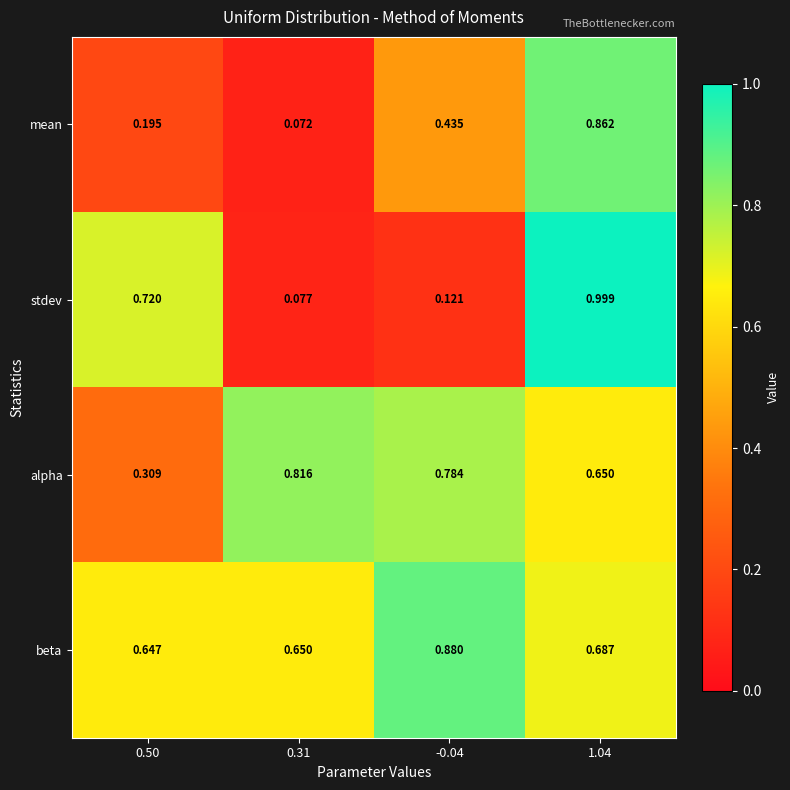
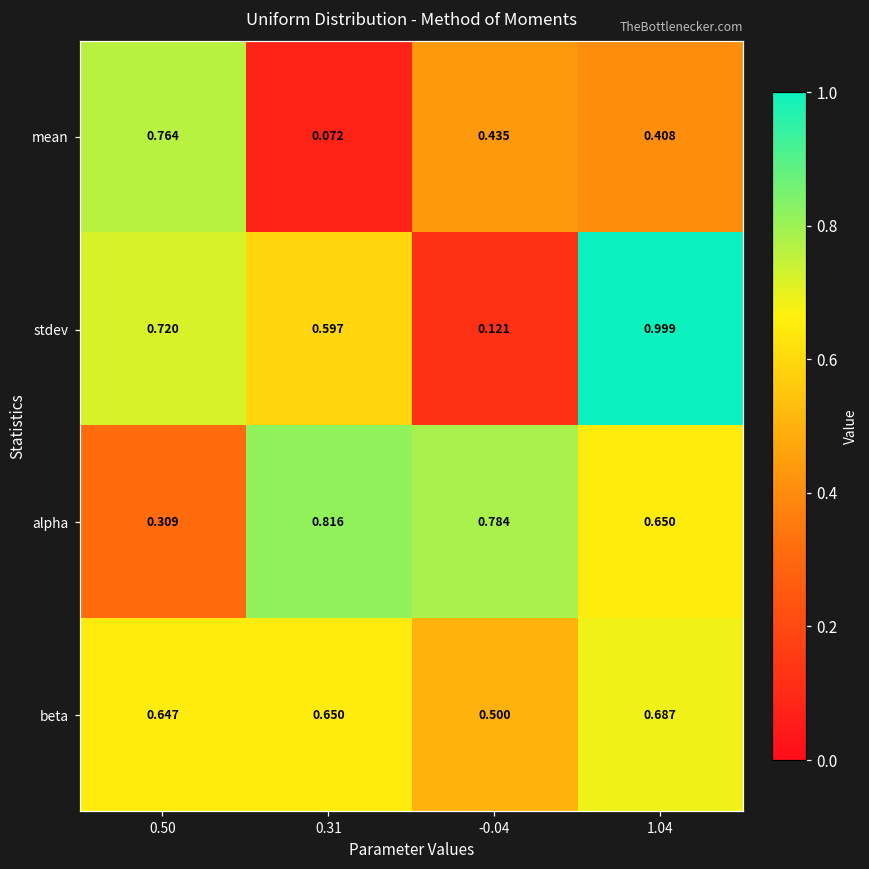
  {
    "mean": {
-     "0.50": 0.195,
+     "0.50": 0.764,
      "0.31": 0.072,
      "-0.04": 0.435,
-     "1.04": 0.862
+     "1.04": 0.408
    },
    "stdev": {
      "0.50": 0.720,
-     "0.31": 0.077,
+     "0.31": 0.597,
      "-0.04": 0.121,
      "1.04": 0.999
    },
    "alpha": {
      "0.50": 0.309,
      "0.31": 0.816,
      "-0.04": 0.784,
      "1.04": 0.650
    },
    "beta": {
      "0.50": 0.647,
      "0.31": 0.650,
-     "-0.04": 0.880,
+     "-0.04": 0.500,
      "1.04": 0.687
    }
  }
